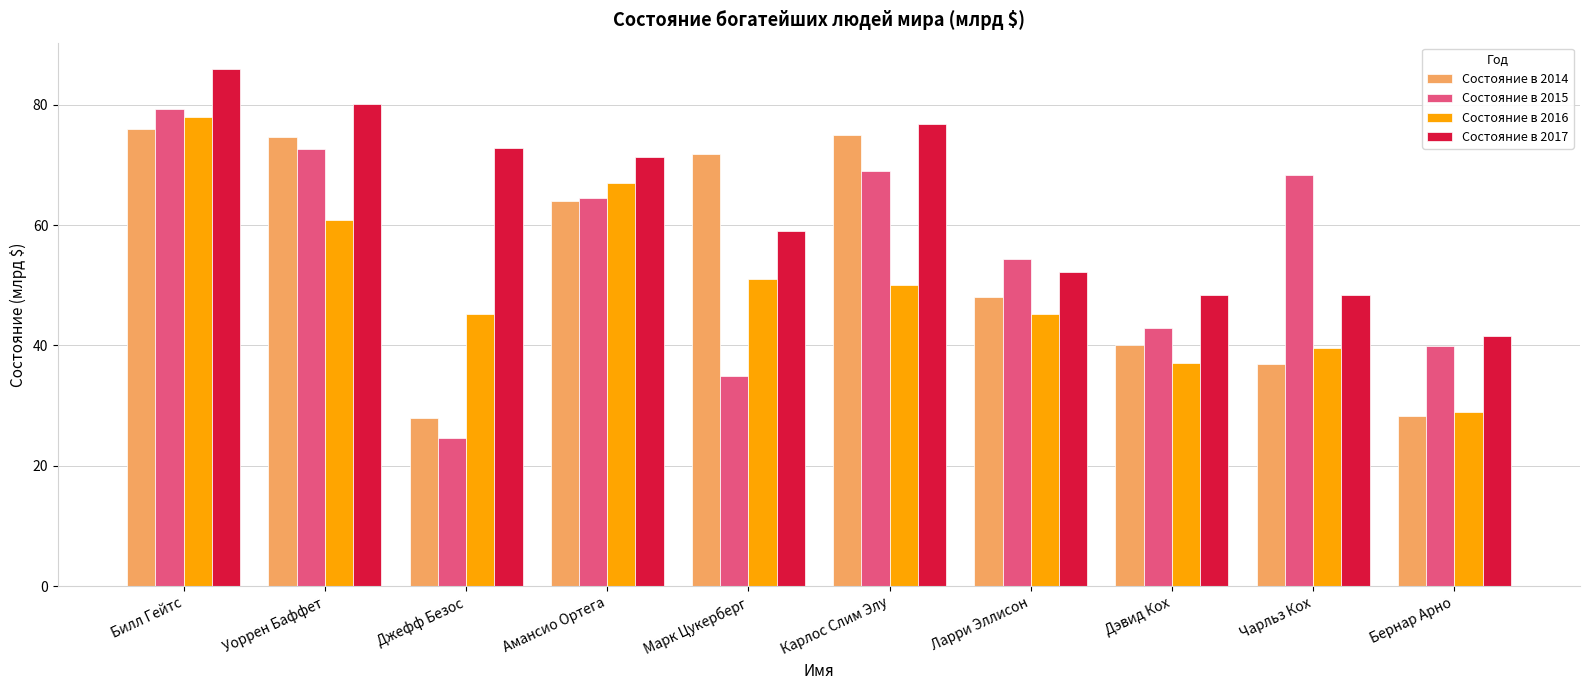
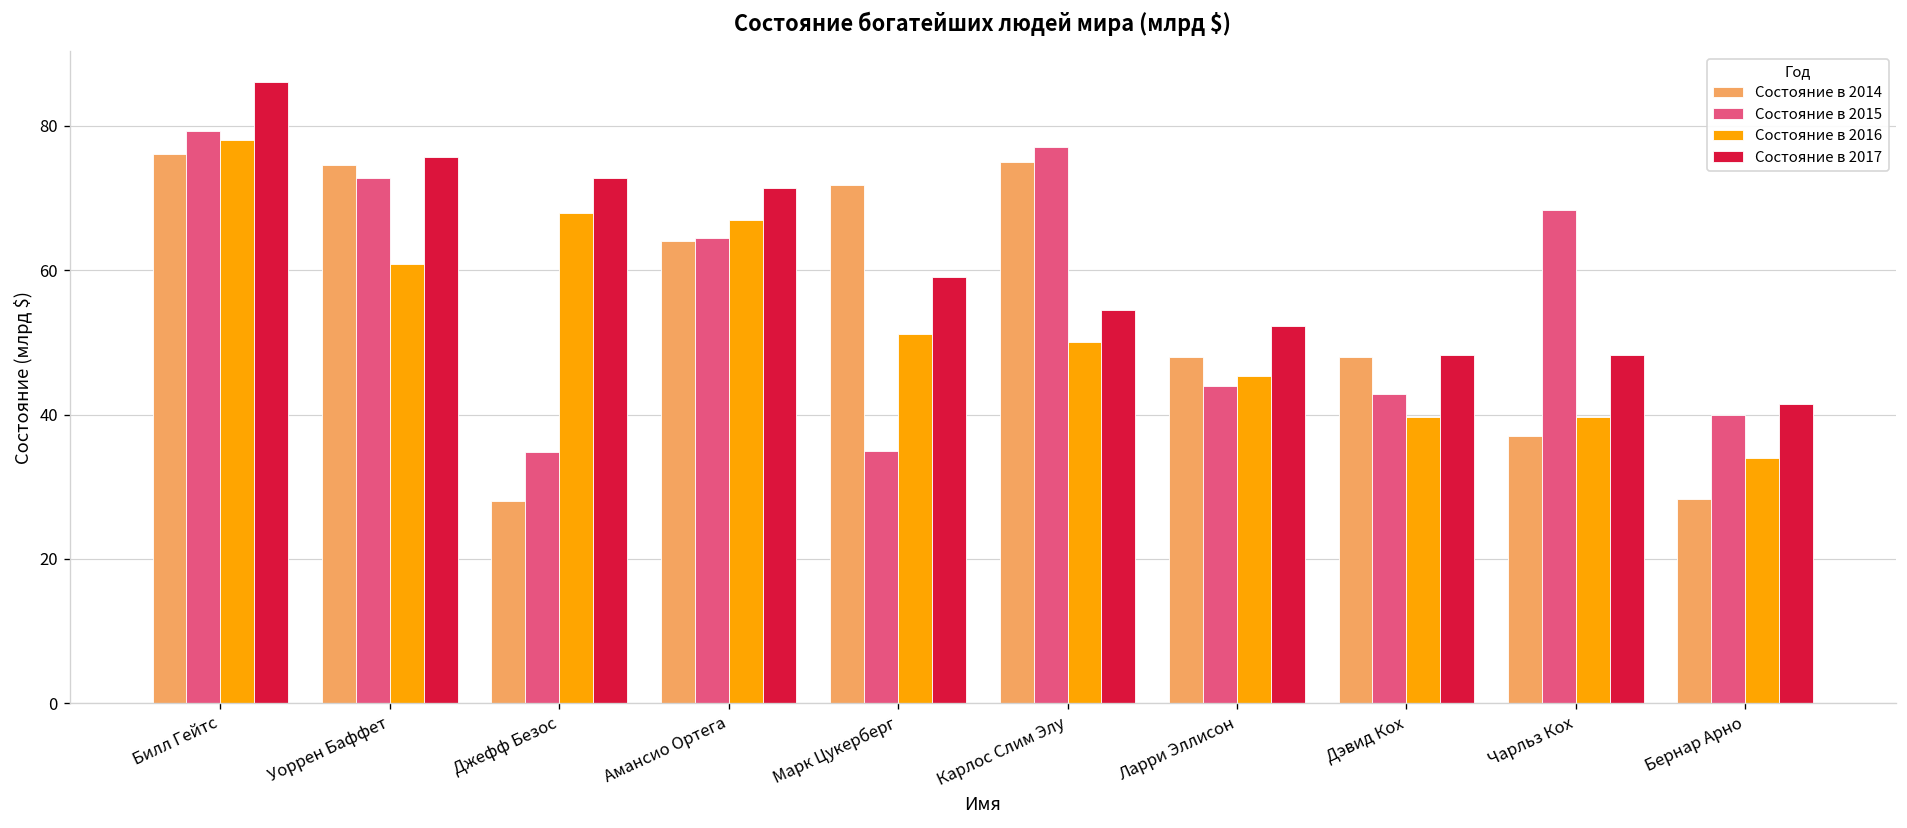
  {
    "Состояние в 2014": {
      "Билл Гейтс": 76,
      "Уоррен Баффет": 75,
      "Джефф Безос": 28,
      "Амансио Ортега": 64,
      "Марк Цукерберг": 72,
      "Карлос Слим Элу": 75,
      "Ларри Эллисон": 48,
-     "Дэвид Кох": 40,
+     "Дэвид Кох": 48,
      "Чарльз Кох": 37,
      "Бернар Арно": 28
    },
    "Состояние в 2015": {
      "Билл Гейтс": 79,
      "Уоррен Баффет": 73,
-     "Джефф Безос": 25,
+     "Джефф Безос": 35,
      "Амансио Ортега": 65,
      "Марк Цукерберг": 35,
-     "Карлос Слим Элу": 69,
-     "Ларри Эллисон": 54,
+     "Карлос Слим Элу": 77,
+     "Ларри Эллисон": 44,
      "Дэвид Кох": 43,
      "Чарльз Кох": 68,
      "Бернар Арно": 40
    },
    "Состояние в 2016": {
      "Билл Гейтс": 78,
      "Уоррен Баффет": 61,
-     "Джефф Безос": 45,
+     "Джефф Безос": 68,
      "Амансио Ортега": 67,
      "Марк Цукерберг": 51,
      "Карлос Слим Элу": 50,
      "Ларри Эллисон": 45,
-     "Дэвид Кох": 37,
+     "Дэвид Кох": 40,
      "Чарльз Кох": 40,
-     "Бернар Арно": 29
+     "Бернар Арно": 34
    },
    "Состояние в 2017": {
      "Билл Гейтс": 86,
-     "Уоррен Баффет": 80,
+     "Уоррен Баффет": 76,
      "Джефф Безос": 73,
      "Амансио Ортега": 71,
      "Марк Цукерберг": 59,
-     "Карлос Слим Элу": 77,
+     "Карлос Слим Элу": 55,
      "Ларри Эллисон": 52,
      "Дэвид Кох": 48,
      "Чарльз Кох": 48,
      "Бернар Арно": 42
    }
  }
